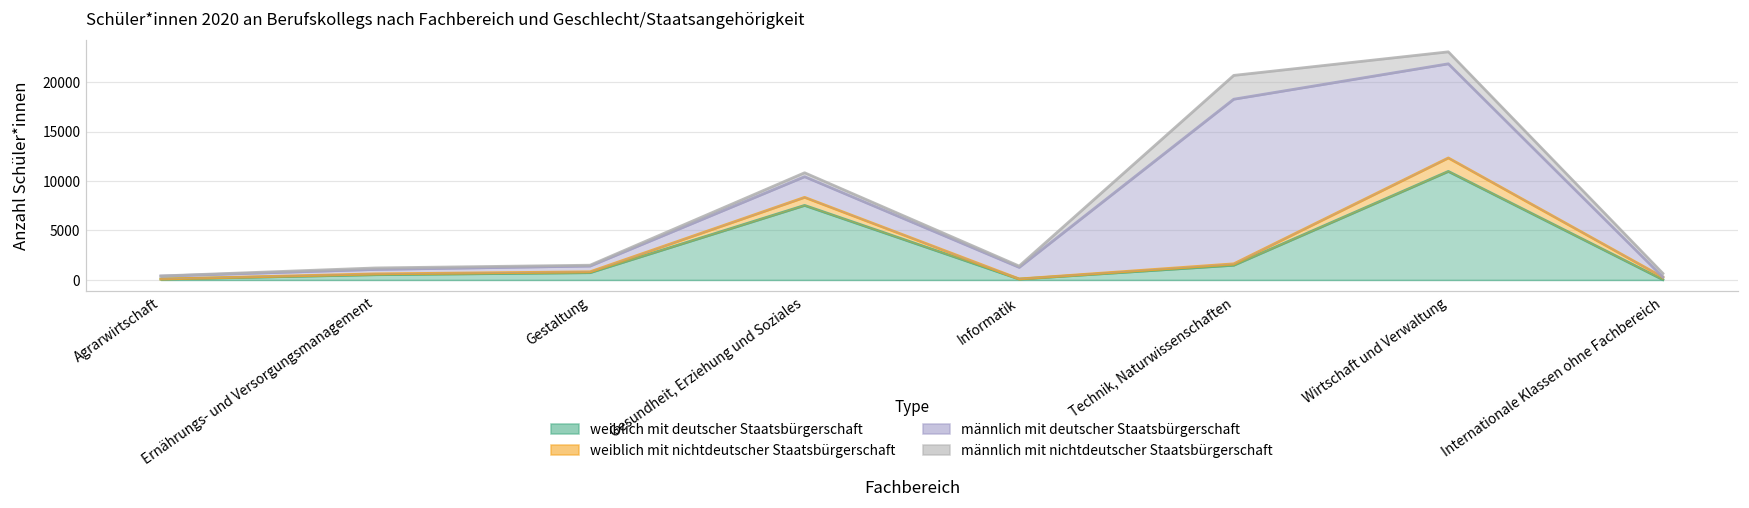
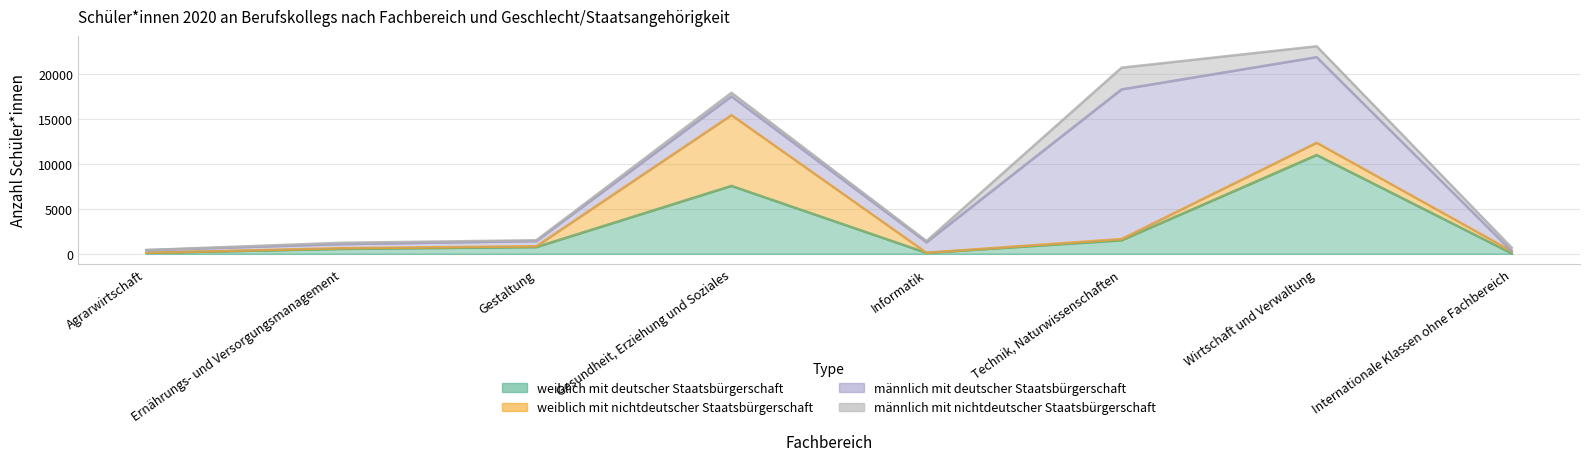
  {
    "weiblich mit nichtdeutscher Staatsbürgerschaft": {
-     "Gesundheit, Erziehung und Soziales": 1000,
+     "Gesundheit, Erziehung und Soziales": 8000,
      "Wirtschaft und Verwaltung": 1000
    }
  }
